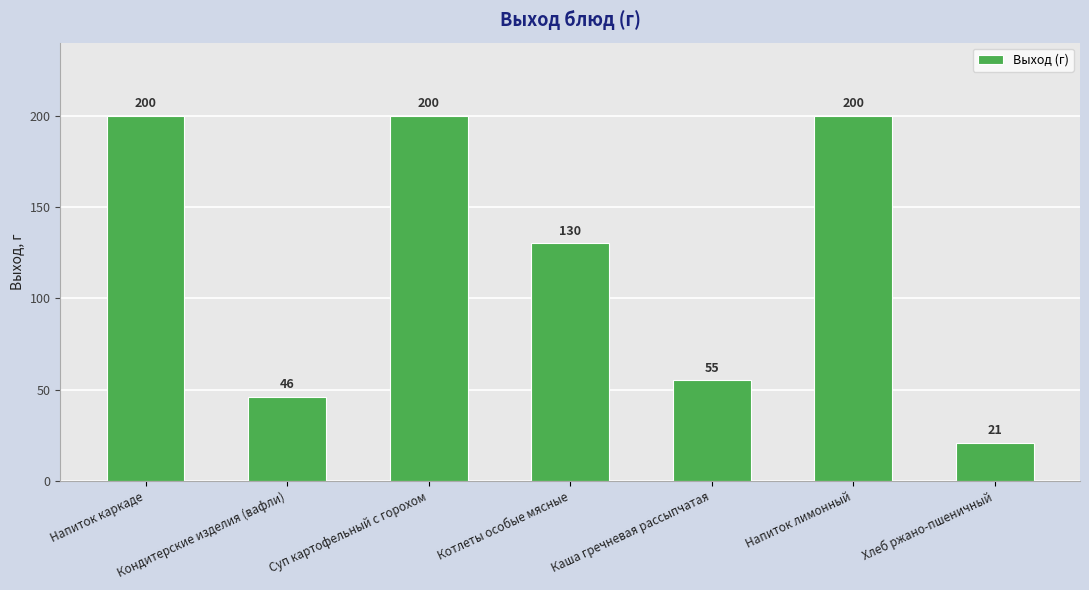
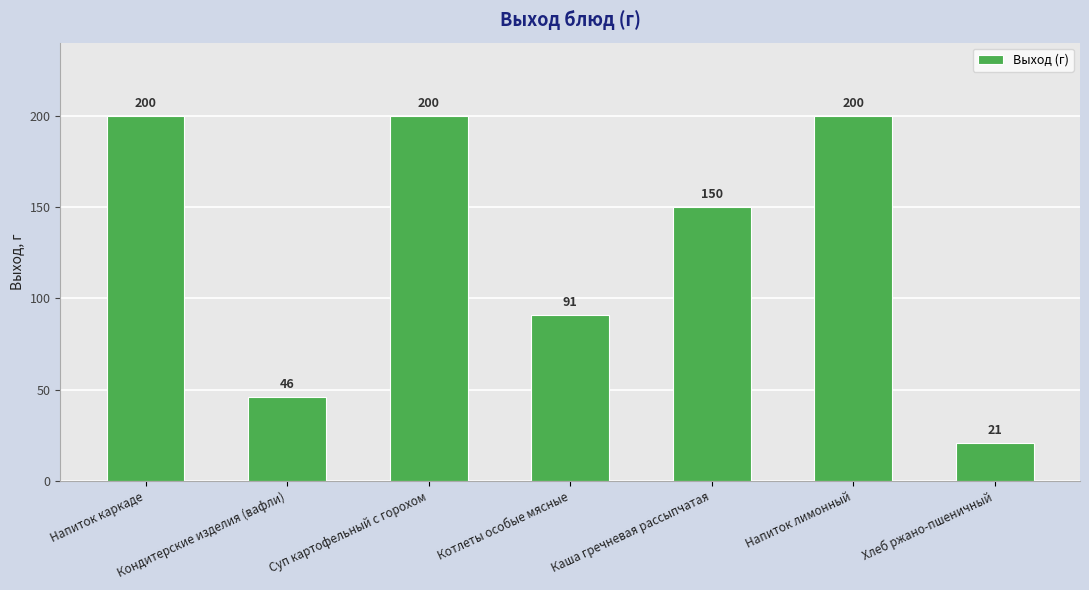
  {
    "Напиток каркаде": 200,
    "Кондитерские изделия (вафли)": 46,
    "Суп картофельный с горохом": 200,
-   "Котлеты особые мясные": 130,
-   "Каша гречневая рассыпчатая": 55,
+   "Котлеты особые мясные": 91,
+   "Каша гречневая рассыпчатая": 150,
    "Напиток лимонный": 200,
    "Хлеб ржано-пшеничный": 21
  }
